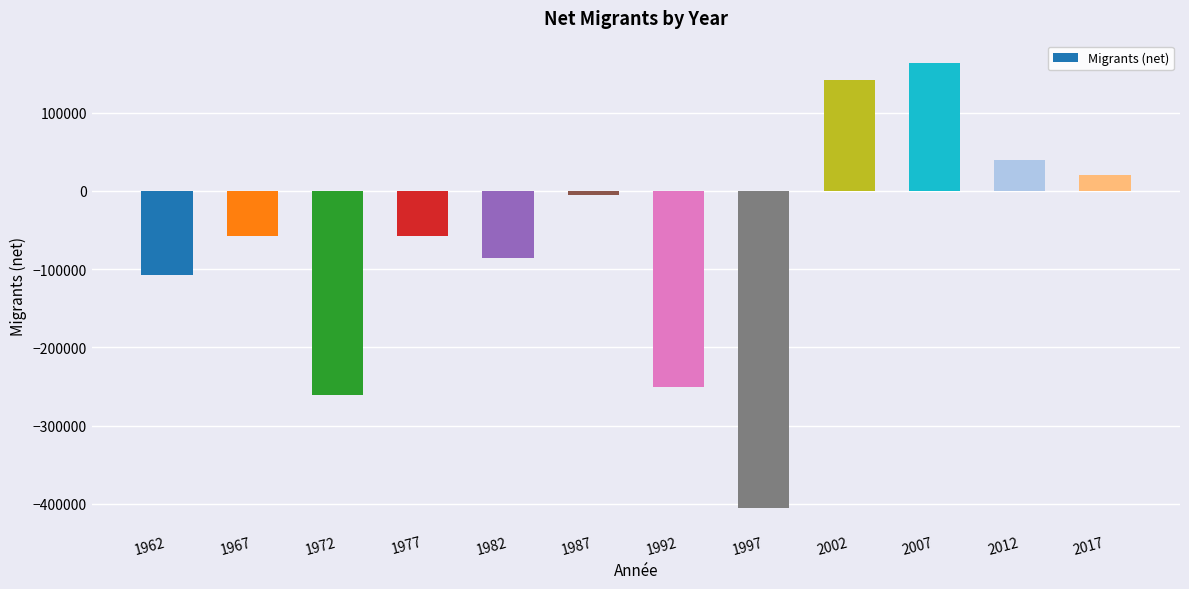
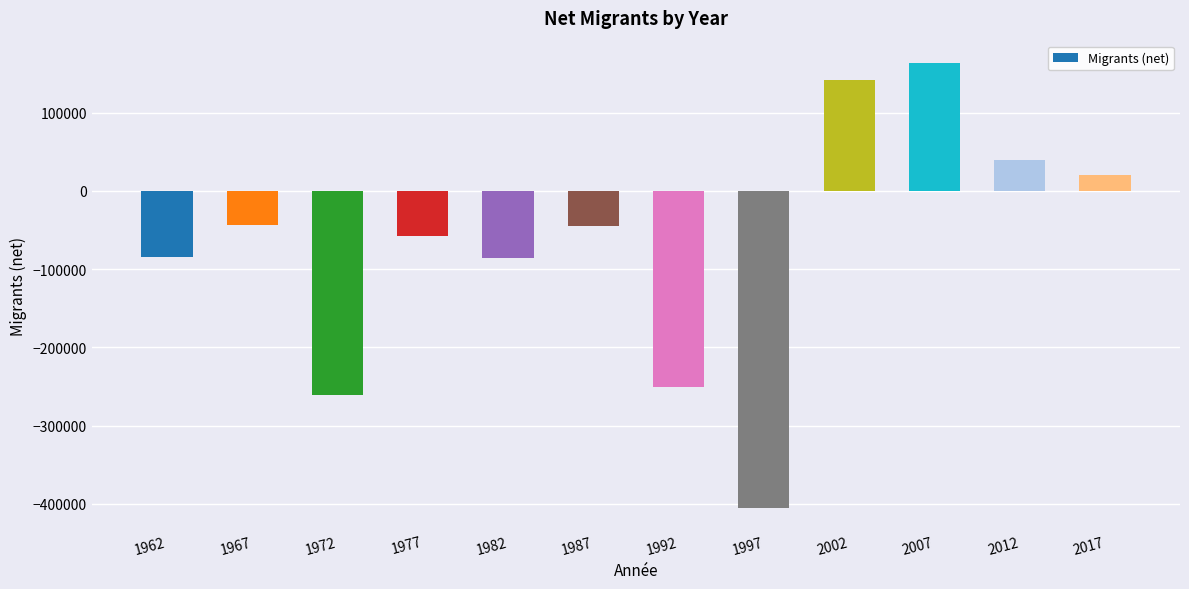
  {
-   "1962": -110000,
-   "1967": -60000,
+   "1962": -80000,
+   "1967": -40000,
    "1972": -260000,
    "1977": -60000,
    "1982": -90000,
-   "1987": -10000,
+   "1987": -40000,
    "1992": -250000,
    "1997": -400000,
    "2002": 140000,
    "2007": 160000,
    "2012": 40000,
    "2017": 20000
  }
